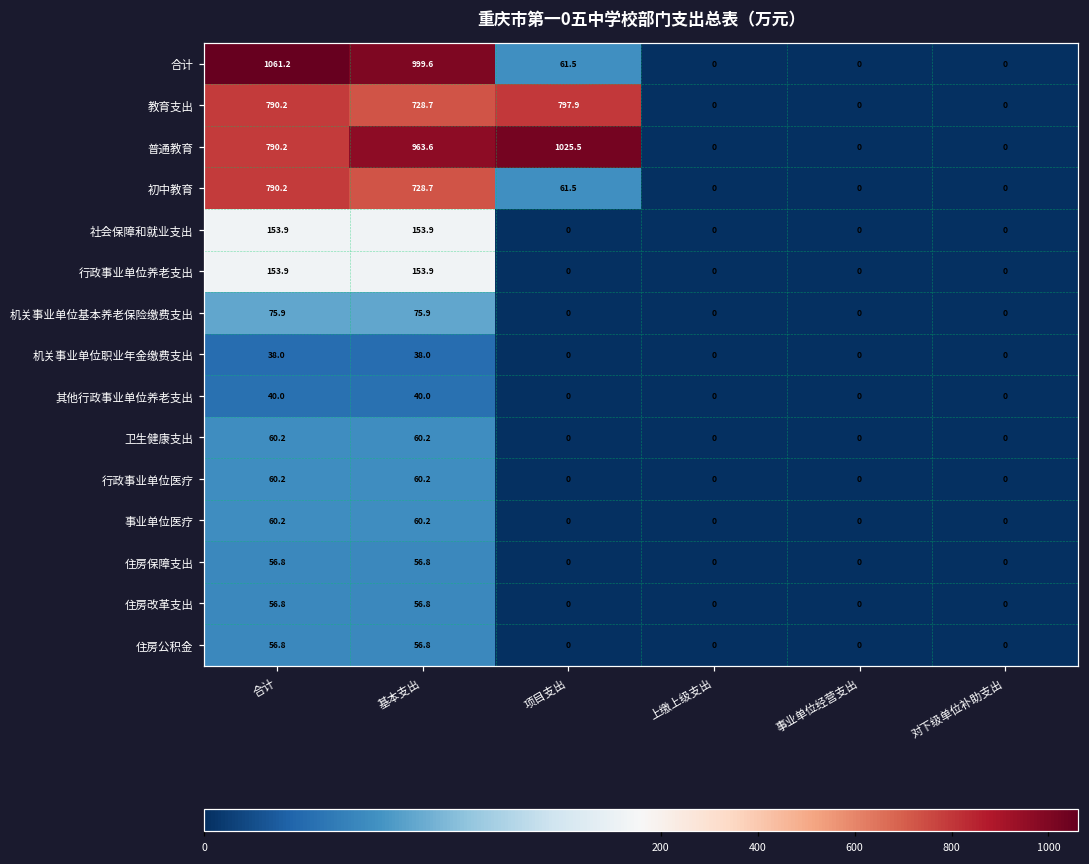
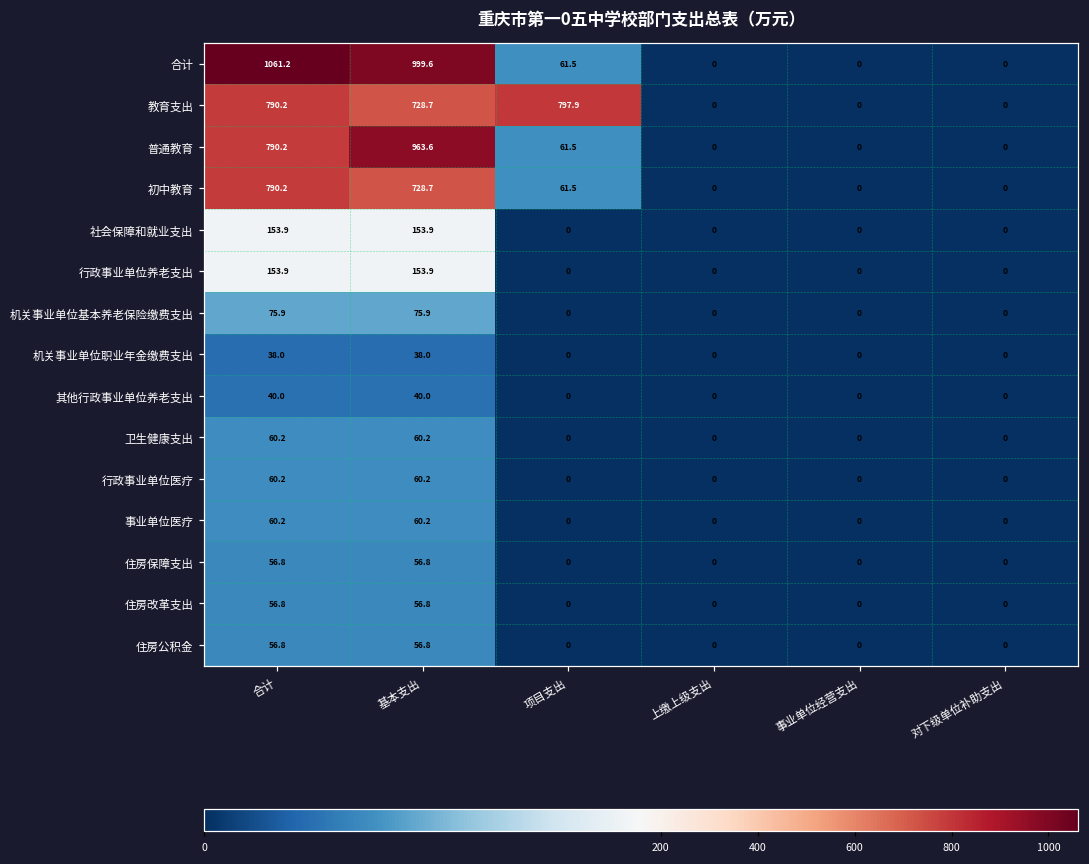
  {
    "合计": {
      "合计": 1061.2,
      "基本支出": 999.6,
      "项目支出": 61.5,
      "上缴上级支出": 0,
      "事业单位经营支出": 0,
      "对下级单位补助支出": 0
    },
    "教育支出": {
      "合计": 790.2,
      "基本支出": 728.7,
      "项目支出": 797.9,
      "上缴上级支出": 0,
      "事业单位经营支出": 0,
      "对下级单位补助支出": 0
    },
    "普通教育": {
      "合计": 790.2,
      "基本支出": 963.6,
-     "项目支出": 1025.5,
+     "项目支出": 61.5,
      "上缴上级支出": 0,
      "事业单位经营支出": 0,
      "对下级单位补助支出": 0
    },
    "初中教育": {
      "合计": 790.2,
      "基本支出": 728.7,
      "项目支出": 61.5,
      "上缴上级支出": 0,
      "事业单位经营支出": 0,
      "对下级单位补助支出": 0
    },
    "社会保障和就业支出": {
      "合计": 153.9,
      "基本支出": 153.9,
      "项目支出": 0,
      "上缴上级支出": 0,
      "事业单位经营支出": 0,
      "对下级单位补助支出": 0
    },
    "行政事业单位养老支出": {
      "合计": 153.9,
      "基本支出": 153.9,
      "项目支出": 0,
      "上缴上级支出": 0,
      "事业单位经营支出": 0,
      "对下级单位补助支出": 0
    },
    "机关事业单位基本养老保险缴费支出": {
      "合计": 75.9,
      "基本支出": 75.9,
      "项目支出": 0,
      "上缴上级支出": 0,
      "事业单位经营支出": 0,
      "对下级单位补助支出": 0
    },
    "机关事业单位职业年金缴费支出": {
      "合计": 38.0,
      "基本支出": 38.0,
      "项目支出": 0,
      "上缴上级支出": 0,
      "事业单位经营支出": 0,
      "对下级单位补助支出": 0
    },
    "其他行政事业单位养老支出": {
      "合计": 40.0,
      "基本支出": 40.0,
      "项目支出": 0,
      "上缴上级支出": 0,
      "事业单位经营支出": 0,
      "对下级单位补助支出": 0
    },
    "卫生健康支出": {
      "合计": 60.2,
      "基本支出": 60.2,
      "项目支出": 0,
      "上缴上级支出": 0,
      "事业单位经营支出": 0,
      "对下级单位补助支出": 0
    },
    "行政事业单位医疗": {
      "合计": 60.2,
      "基本支出": 60.2,
      "项目支出": 0,
      "上缴上级支出": 0,
      "事业单位经营支出": 0,
      "对下级单位补助支出": 0
    },
    "事业单位医疗": {
      "合计": 60.2,
      "基本支出": 60.2,
      "项目支出": 0,
      "上缴上级支出": 0,
      "事业单位经营支出": 0,
      "对下级单位补助支出": 0
    },
    "住房保障支出": {
      "合计": 56.8,
      "基本支出": 56.8,
      "项目支出": 0,
      "上缴上级支出": 0,
      "事业单位经营支出": 0,
      "对下级单位补助支出": 0
    },
    "住房改革支出": {
      "合计": 56.8,
      "基本支出": 56.8,
      "项目支出": 0,
      "上缴上级支出": 0,
      "事业单位经营支出": 0,
      "对下级单位补助支出": 0
    },
    "住房公积金": {
      "合计": 56.8,
      "基本支出": 56.8,
      "项目支出": 0,
      "上缴上级支出": 0,
      "事业单位经营支出": 0,
      "对下级单位补助支出": 0
    }
  }
